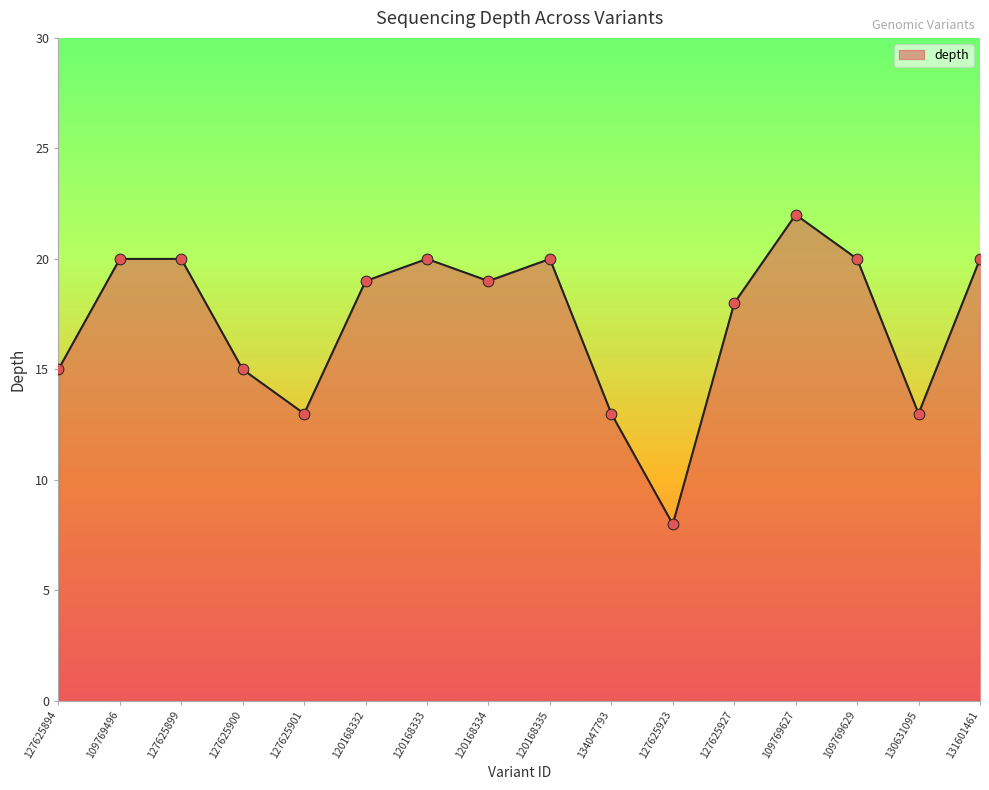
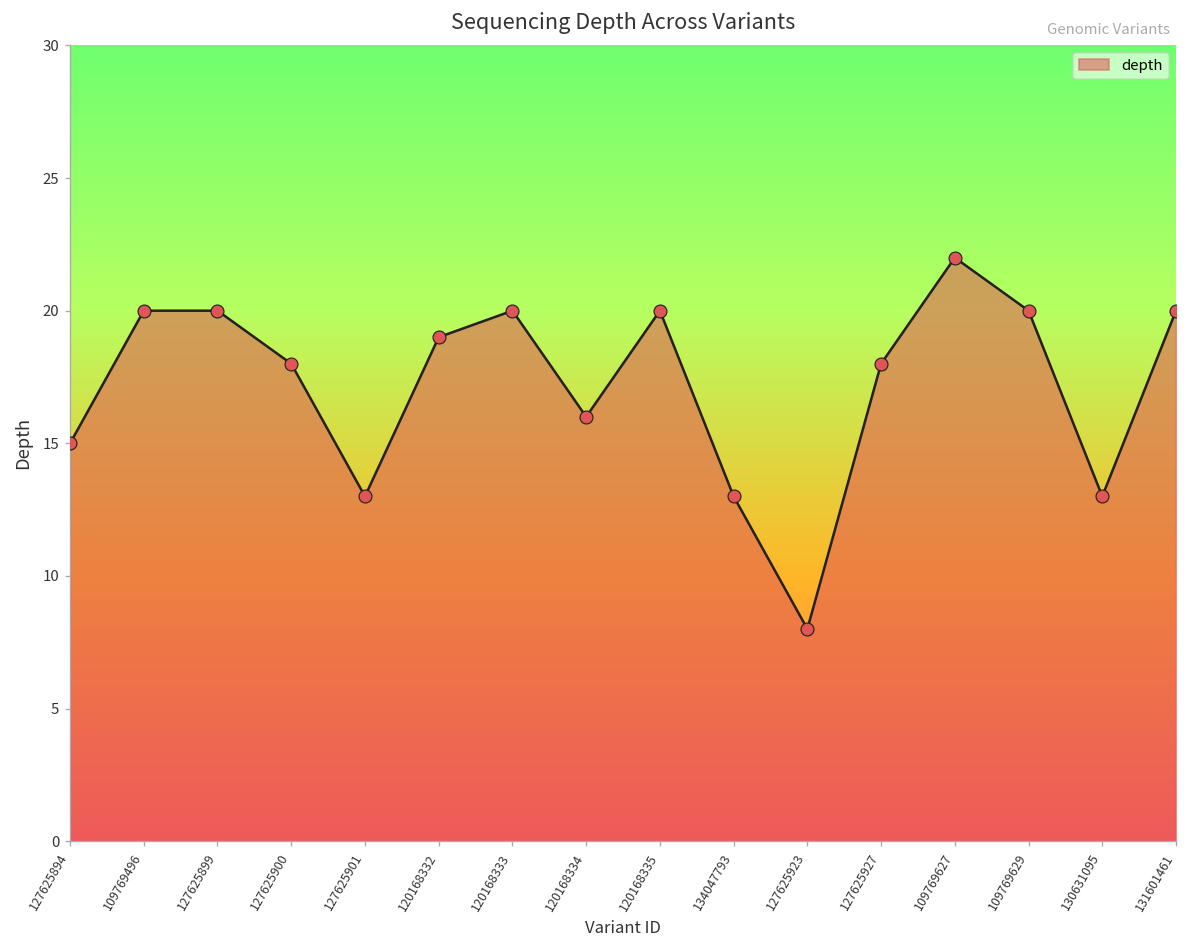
  {
    "127625894": 15,
    "109769496": 20,
    "127625899": 20,
-   "127625900": 15,
+   "127625900": 18,
    "127625901": 13,
    "120168332": 19,
    "120168333": 20,
-   "120168334": 19,
+   "120168334": 16,
    "120168335": 20,
    "134047793": 13,
    "127625923": 8,
    "127625927": 18,
    "109769627": 22,
    "109769629": 20,
    "130631095": 13,
    "131601461": 20
  }
